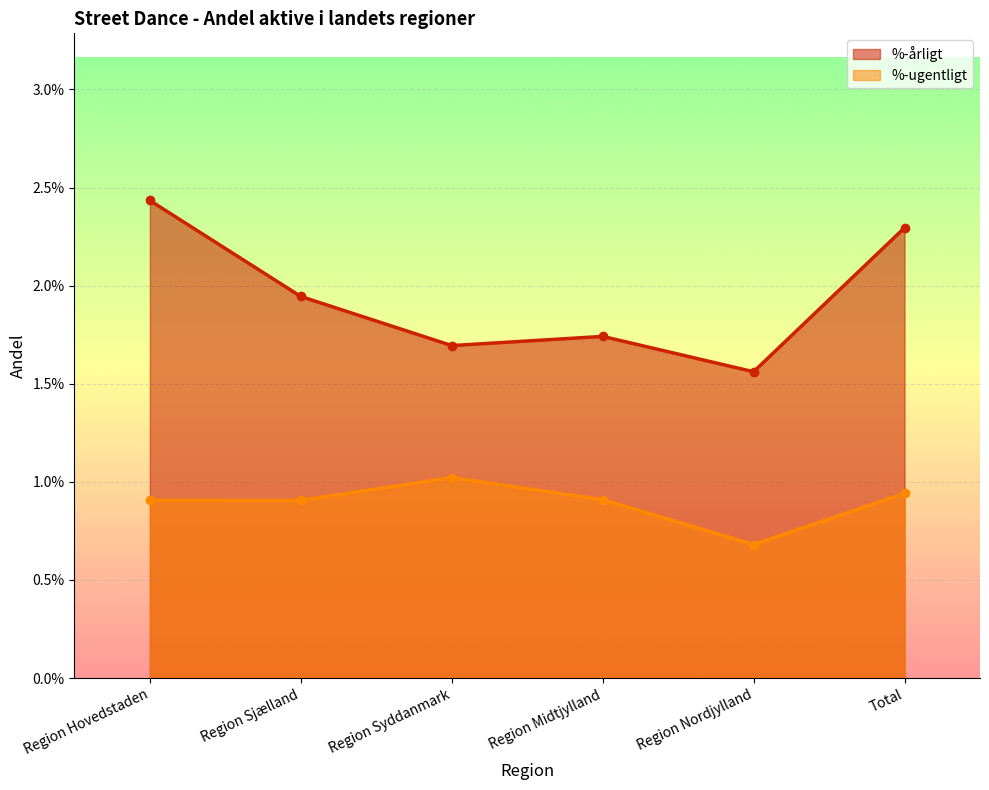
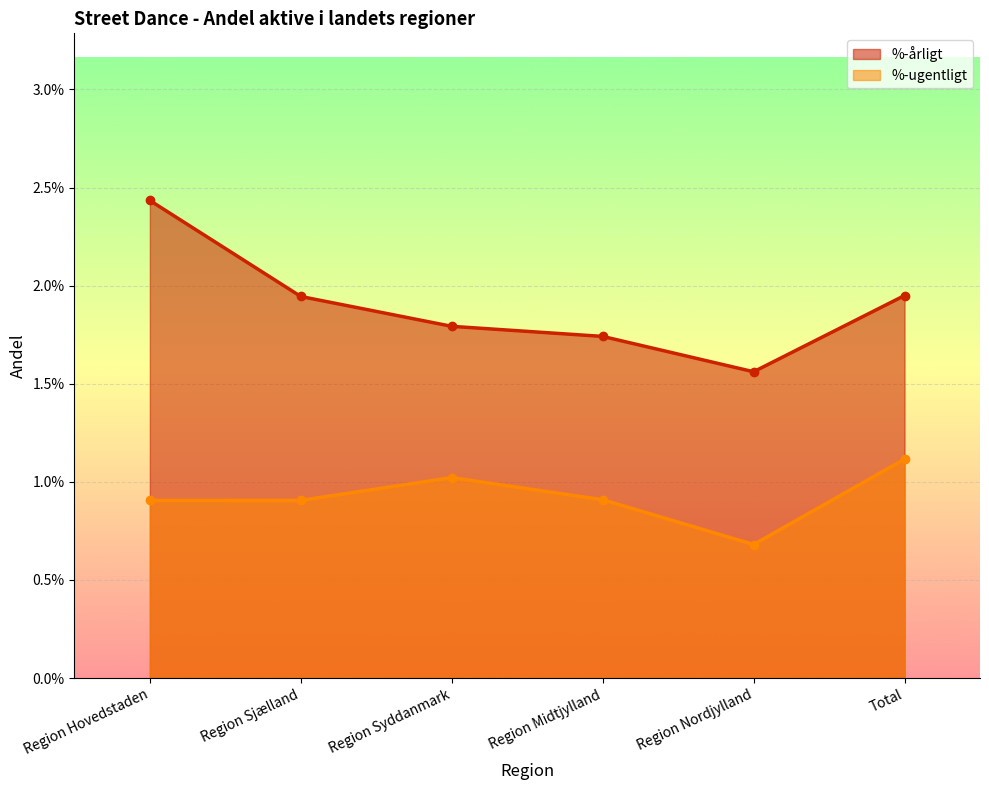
  {
    "%-årligt": {
      "Region Hovedstaden": "2.43%",
      "Region Sjælland": "1.94%",
-     "Region Syddanmark": "1.69%",
+     "Region Syddanmark": "1.79%",
      "Region Midtjylland": "1.74%",
      "Region Nordjylland": "1.56%",
-     "Total": "2.29%"
+     "Total": "1.95%"
    },
    "%-ugentligt": {
      "Region Hovedstaden": "0.90%",
      "Region Sjælland": "0.91%",
      "Region Syddanmark": "1.02%",
      "Region Midtjylland": "0.91%",
      "Region Nordjylland": "0.68%",
-     "Total": "0.94%"
+     "Total": "1.12%"
    }
  }
